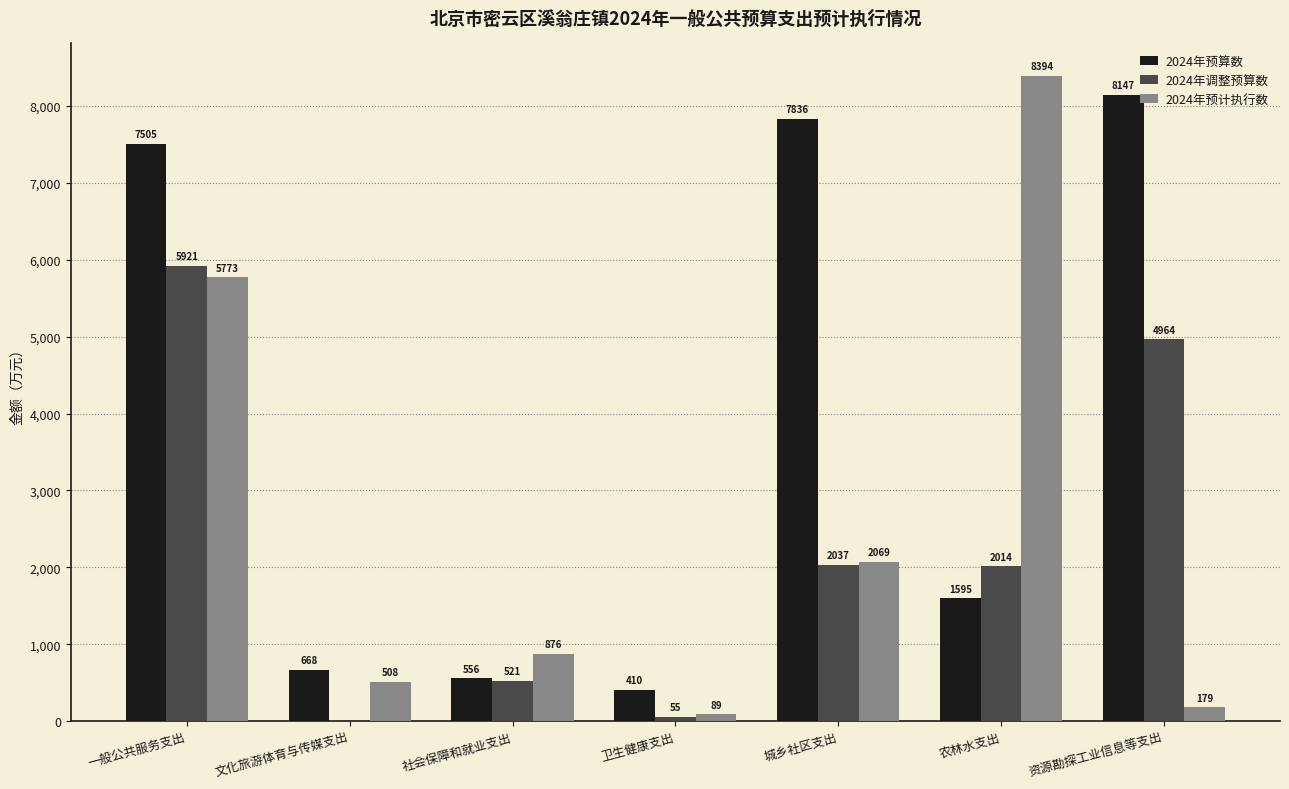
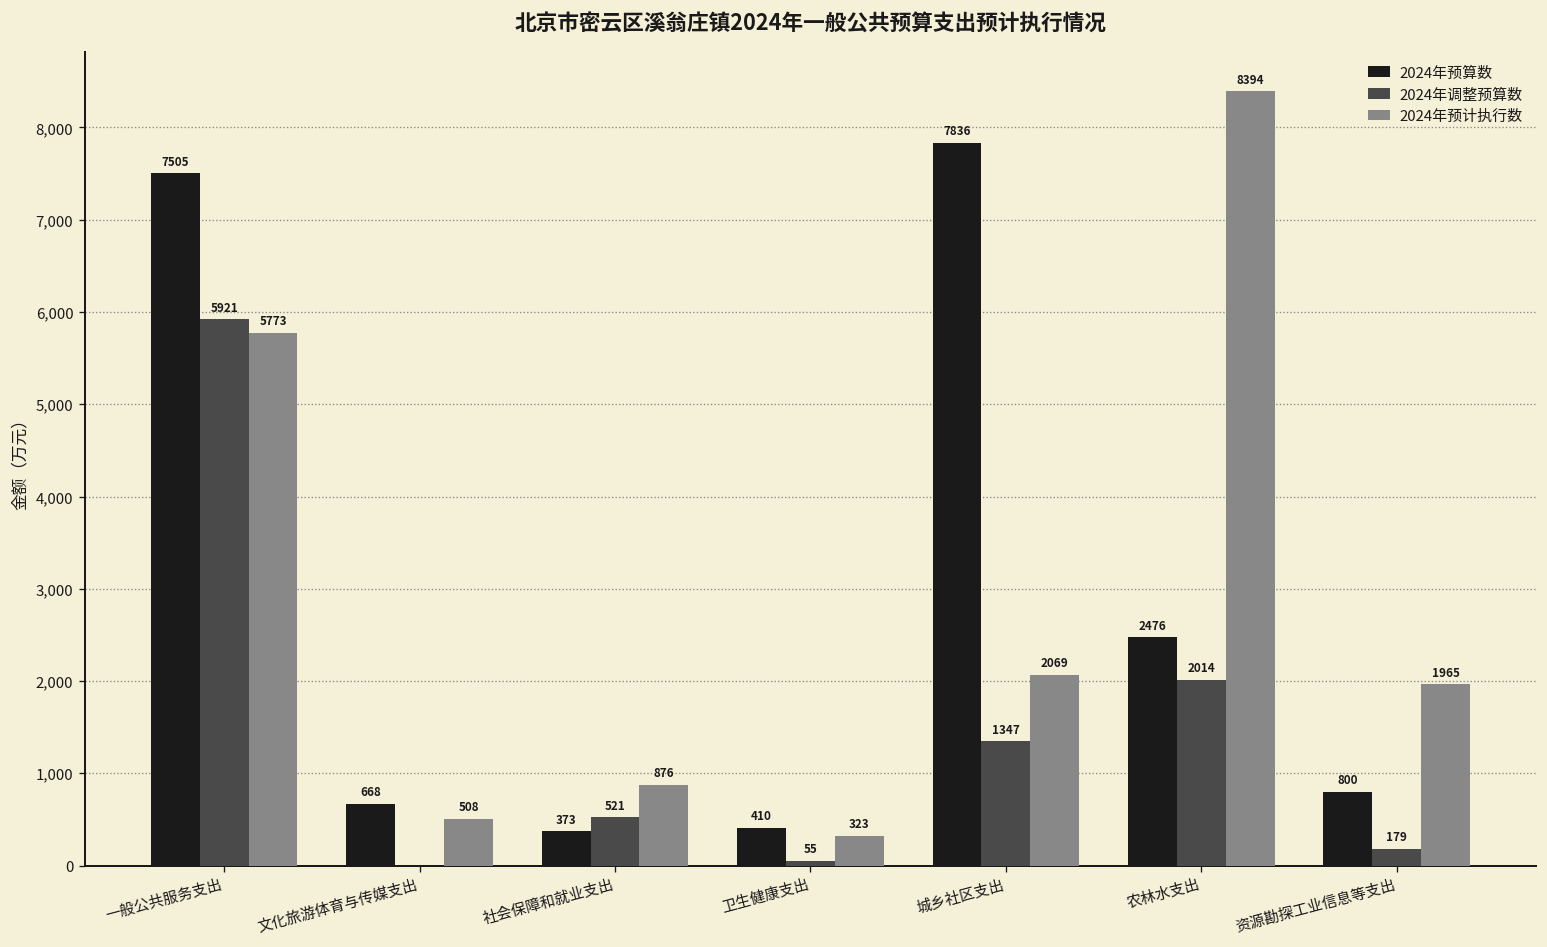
  {
    "2024年预算数": {
      "一般公共服务支出": 7505,
      "文化旅游体育与传媒支出": 668,
-     "社会保障和就业支出": 556,
+     "社会保障和就业支出": 373,
      "卫生健康支出": 410,
      "城乡社区支出": 7836,
-     "农林水支出": 1595,
-     "资源勘探工业信息等支出": 8147
+     "农林水支出": 2476,
+     "资源勘探工业信息等支出": 800
    },
    "2024年调整预算数": {
      "一般公共服务支出": 5921,
      "社会保障和就业支出": 521,
      "卫生健康支出": 55,
-     "城乡社区支出": 2037,
+     "城乡社区支出": 1347,
      "农林水支出": 2014,
-     "资源勘探工业信息等支出": 4964
+     "资源勘探工业信息等支出": 179
    },
    "2024年预计执行数": {
      "一般公共服务支出": 5773,
      "文化旅游体育与传媒支出": 508,
      "社会保障和就业支出": 876,
-     "卫生健康支出": 89,
+     "卫生健康支出": 323,
      "城乡社区支出": 2069,
      "农林水支出": 8394,
-     "资源勘探工业信息等支出": 179
+     "资源勘探工业信息等支出": 1965
    }
  }
